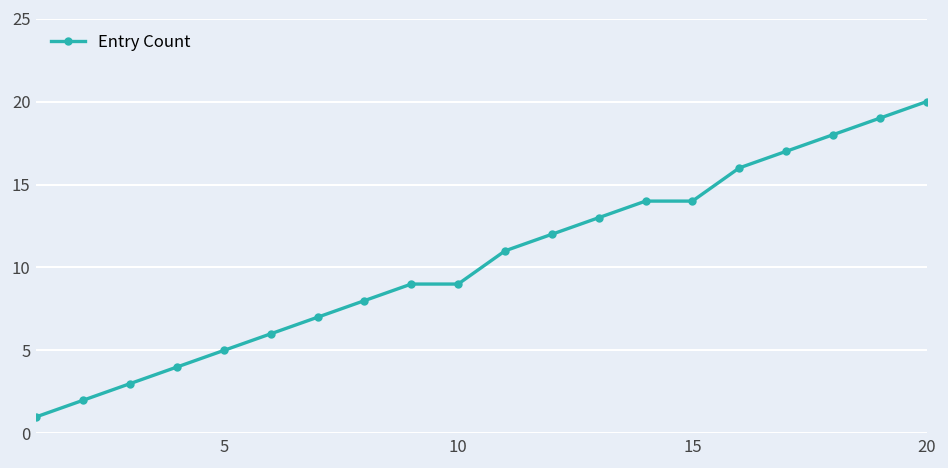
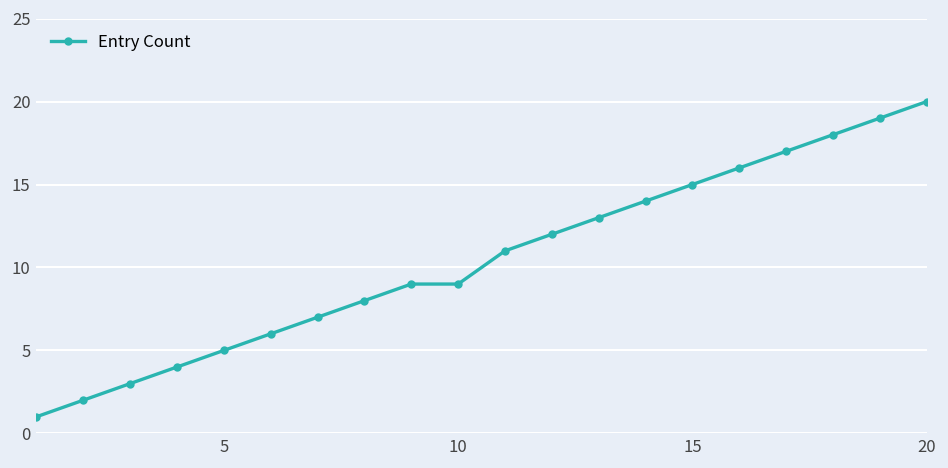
  {
    "5": 5,
    "10": 9,
-   "15": 14,
+   "15": 15,
    "20": 20
  }
